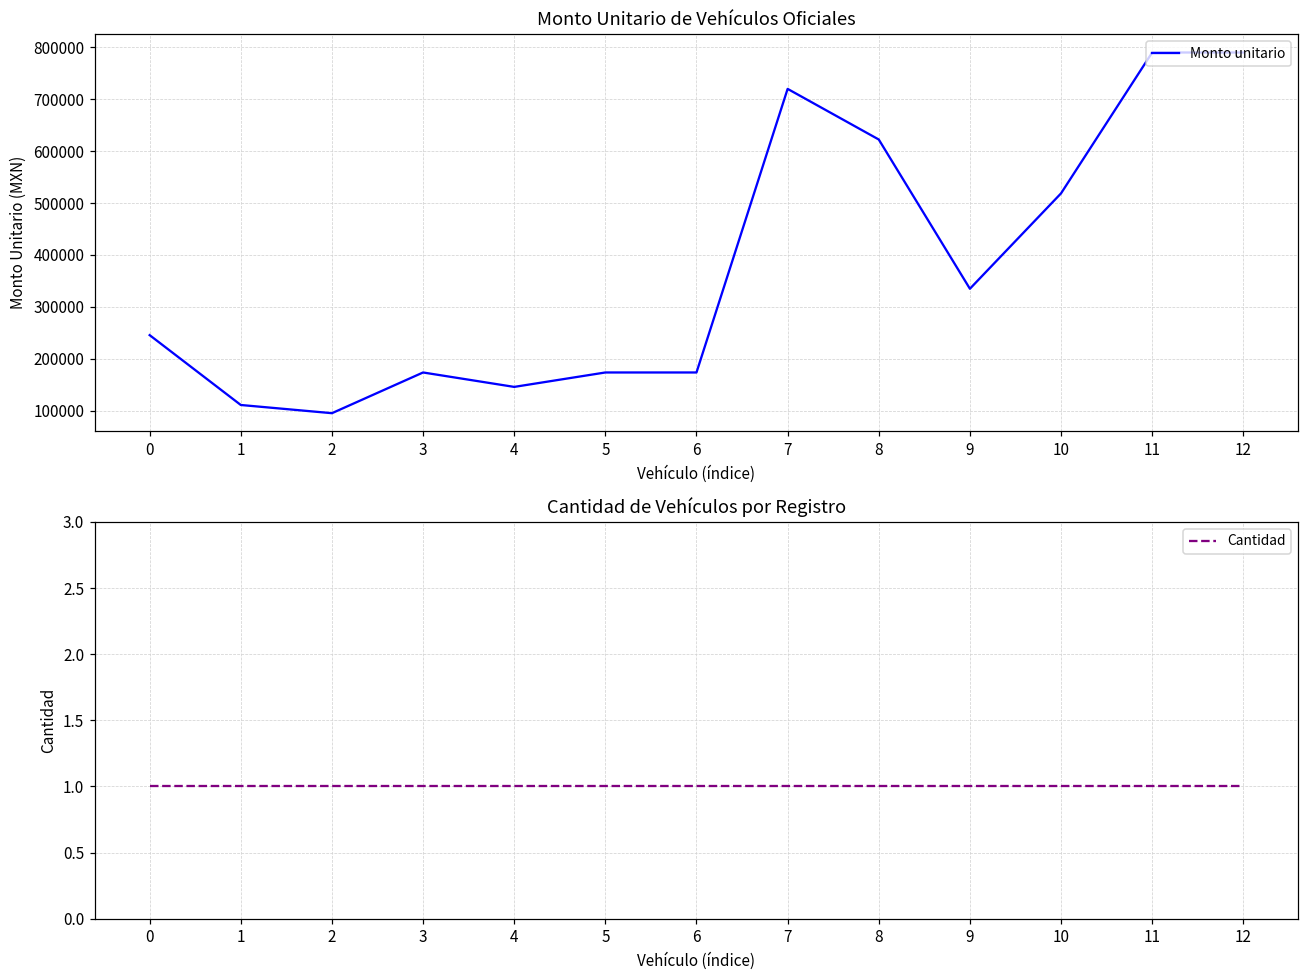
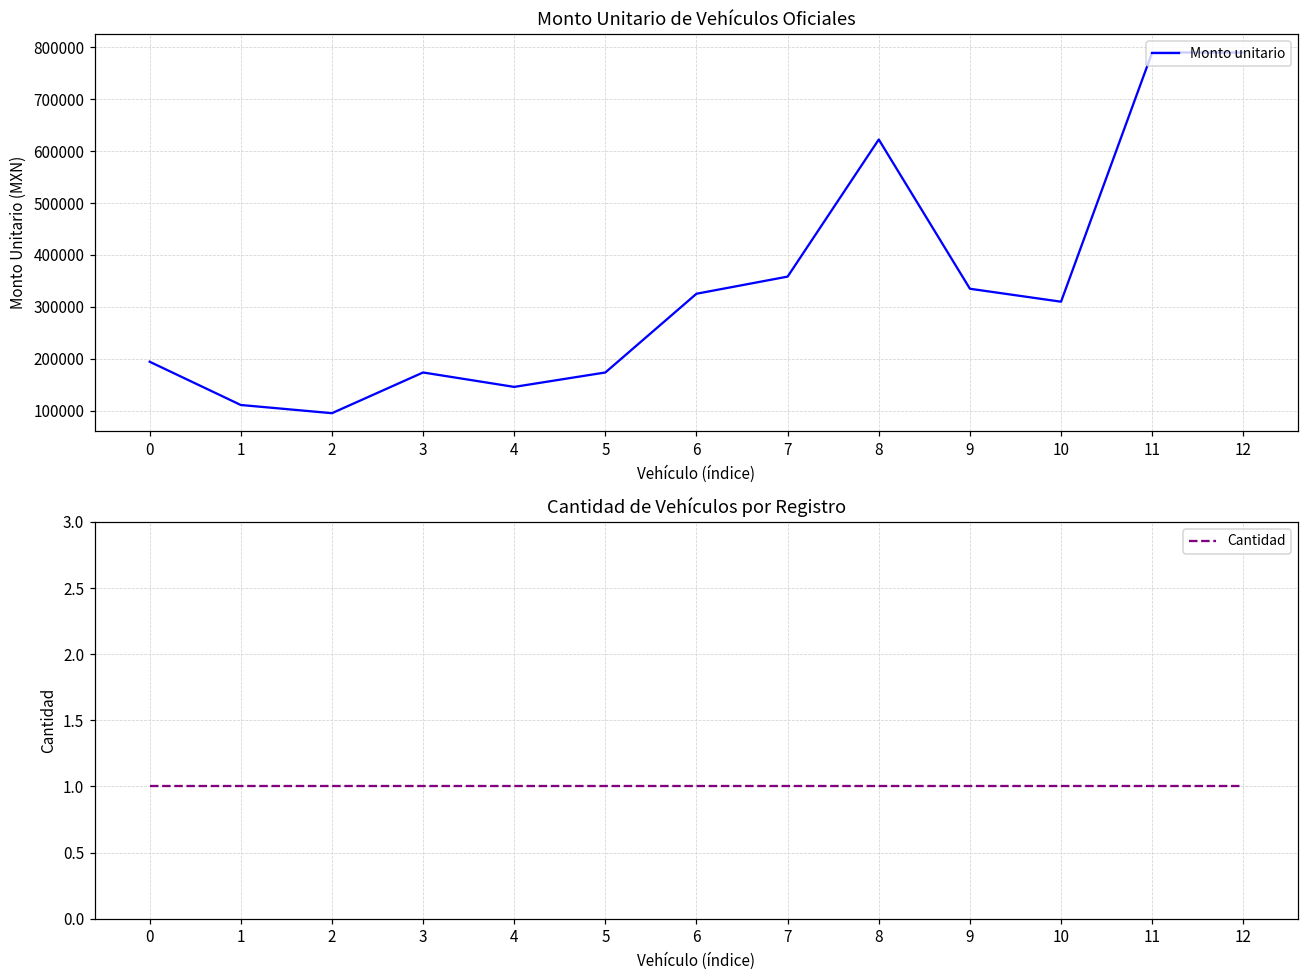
  {
    "Monto Unitario de Vehículos Oficiales": {
-     "0": 250000,
+     "0": 190000,
      "1": 110000,
      "2": 100000,
      "3": 170000,
      "4": 150000,
      "5": 170000,
-     "6": 170000,
-     "7": 720000,
+     "6": 330000,
+     "7": 360000,
      "8": 620000,
      "9": 330000,
-     "10": 520000
+     "10": 310000
    },
    "Cantidad de Vehículos por Registro": {
      "0": 1.00,
      "1": 1.00,
      "2": 1.00,
      "3": 1.00,
      "4": 1.00,
      "5": 1.00,
      "6": 1.00,
      "7": 1.00,
      "8": 1.00,
      "9": 1.00,
      "10": 1.00,
      "11": 1.00,
      "12": 1.00
    }
  }
